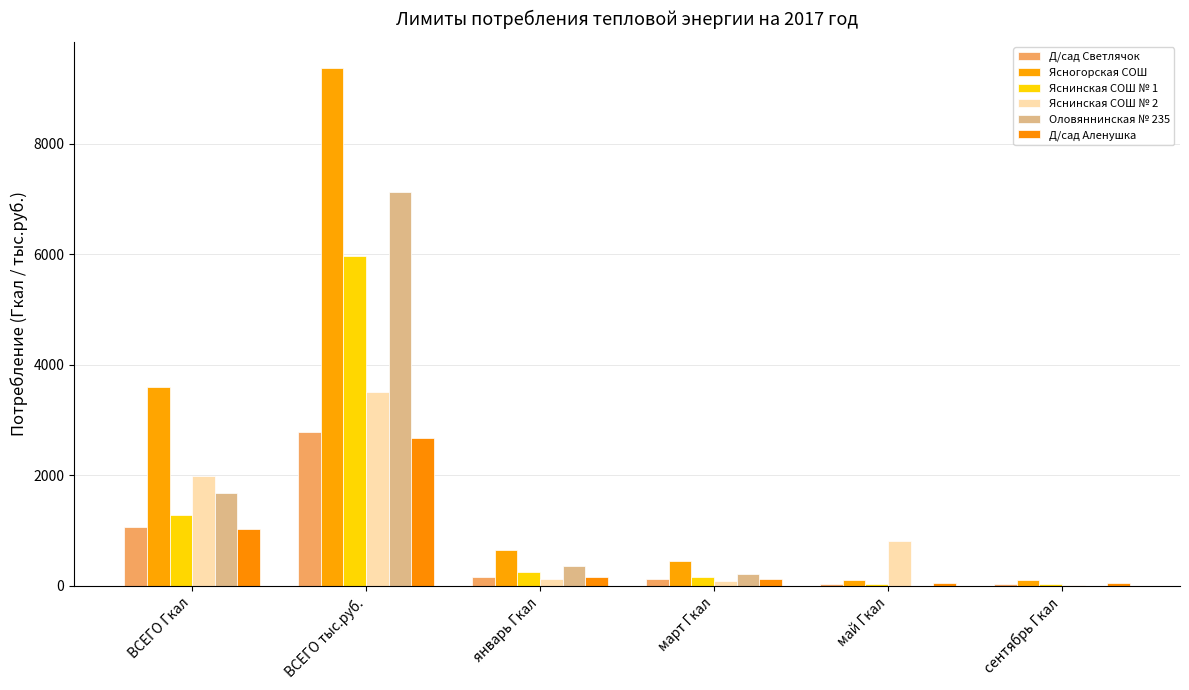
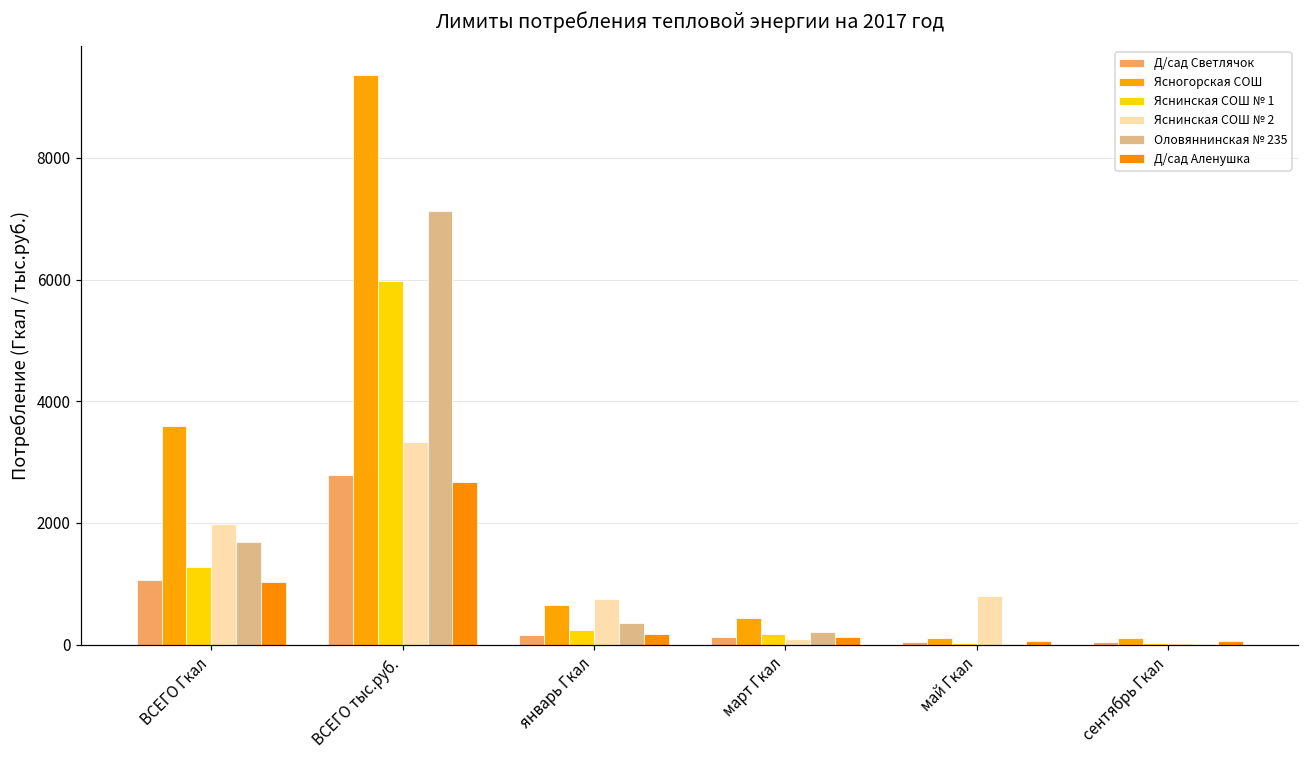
  {
    "Яснинская СОШ № 2": {
      "ВСЕГО Гкал": 2000,
-     "ВСЕГО тыс.руб.": 3500,
-     "январь Гкал": 100,
+     "ВСЕГО тыс.руб.": 3300,
+     "январь Гкал": 800,
      "март Гкал": 100,
      "май Гкал": 800
    }
  }
